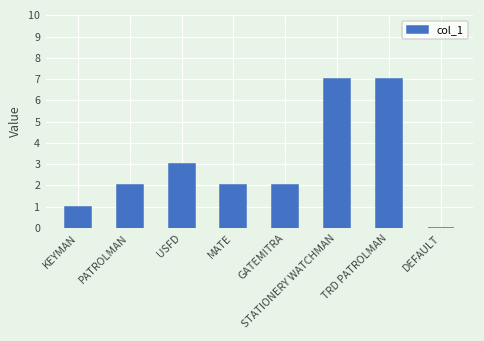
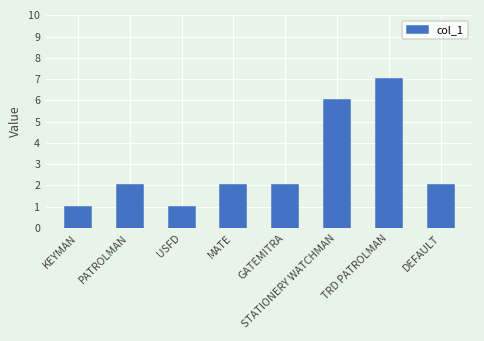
  {
    "KEYMAN": 1,
    "PATROLMAN": 2,
-   "USFD": 3,
+   "USFD": 1,
    "MATE": 2,
    "GATEMITRA": 2,
-   "STATIONERY WATCHMAN": 7,
+   "STATIONERY WATCHMAN": 6,
    "TRD PATROLMAN": 7,
-   "DEFAULT": 0
+   "DEFAULT": 2
  }
